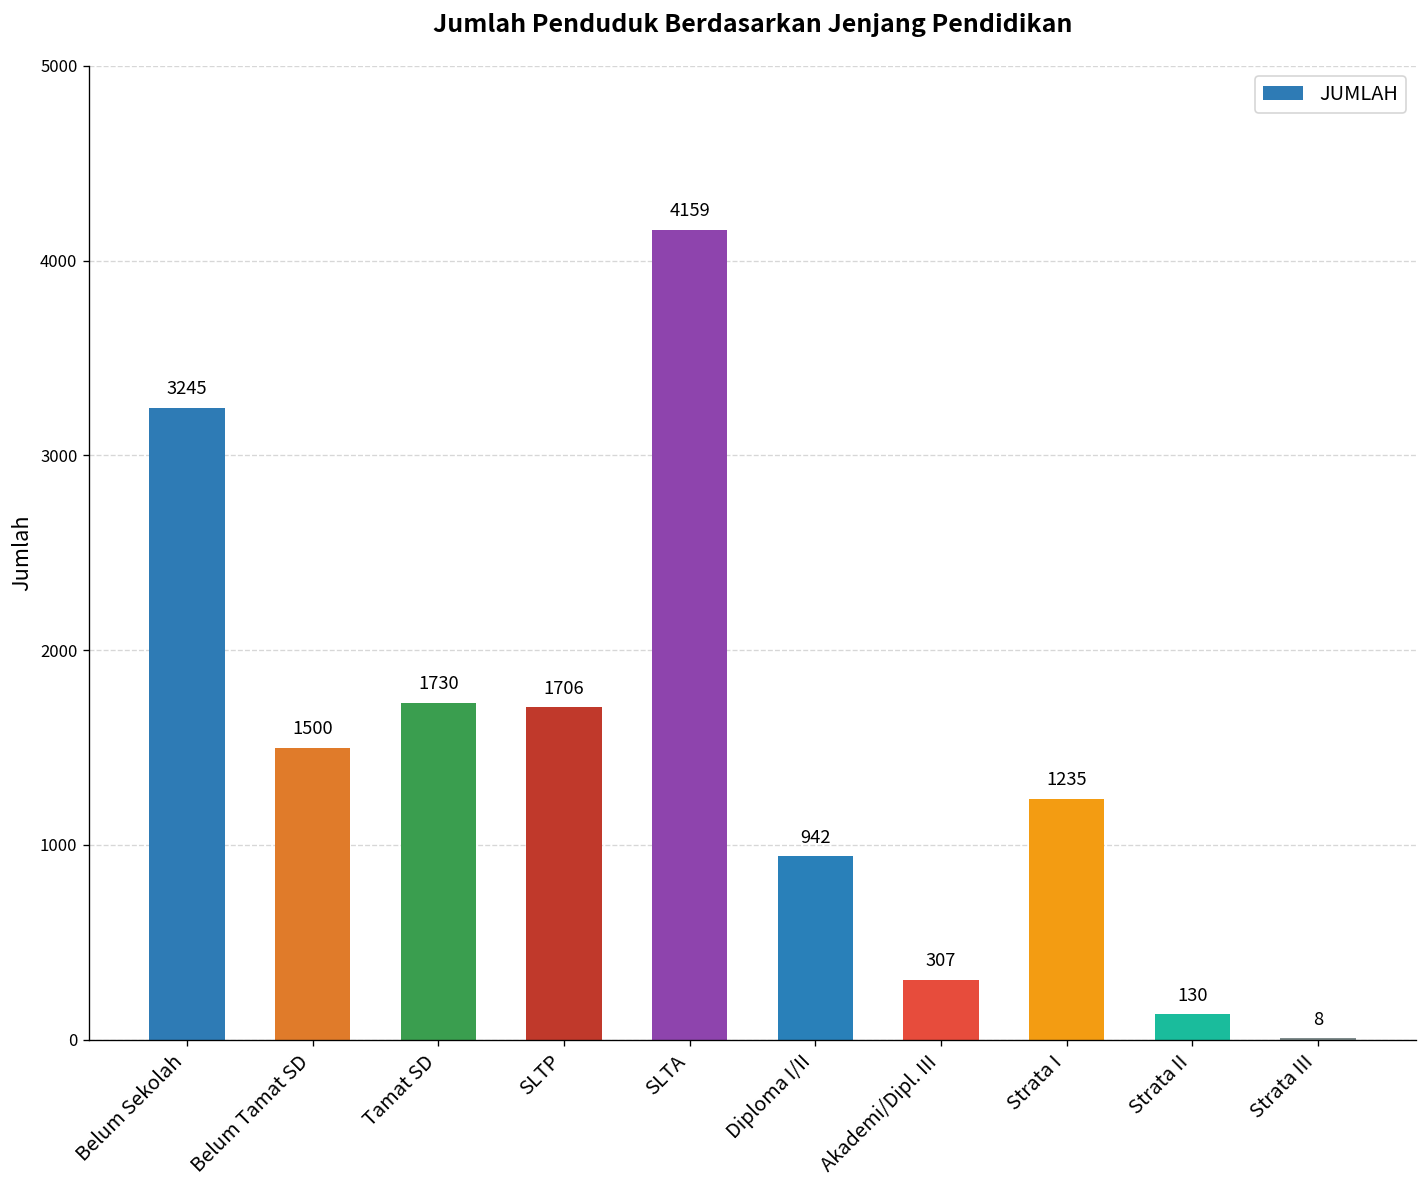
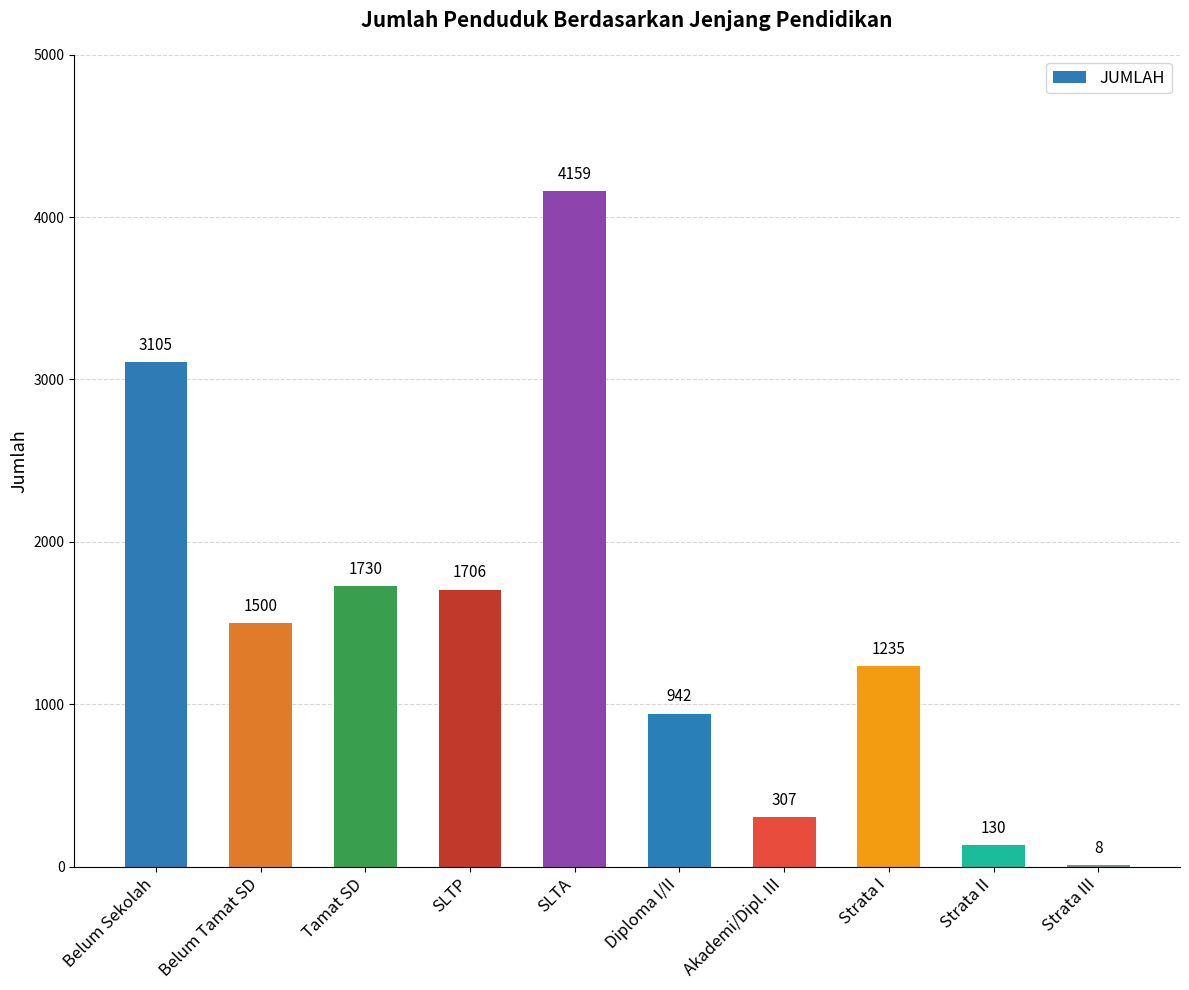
  {
-   "Belum Sekolah": 3245,
+   "Belum Sekolah": 3105,
    "Belum Tamat SD": 1500,
    "Tamat SD": 1730,
    "SLTP": 1706,
    "SLTA": 4159,
    "Diploma I/II": 942,
    "Akademi/Dipl. III": 307,
    "Strata I": 1235,
    "Strata II": 130,
    "Strata III": 8
  }
